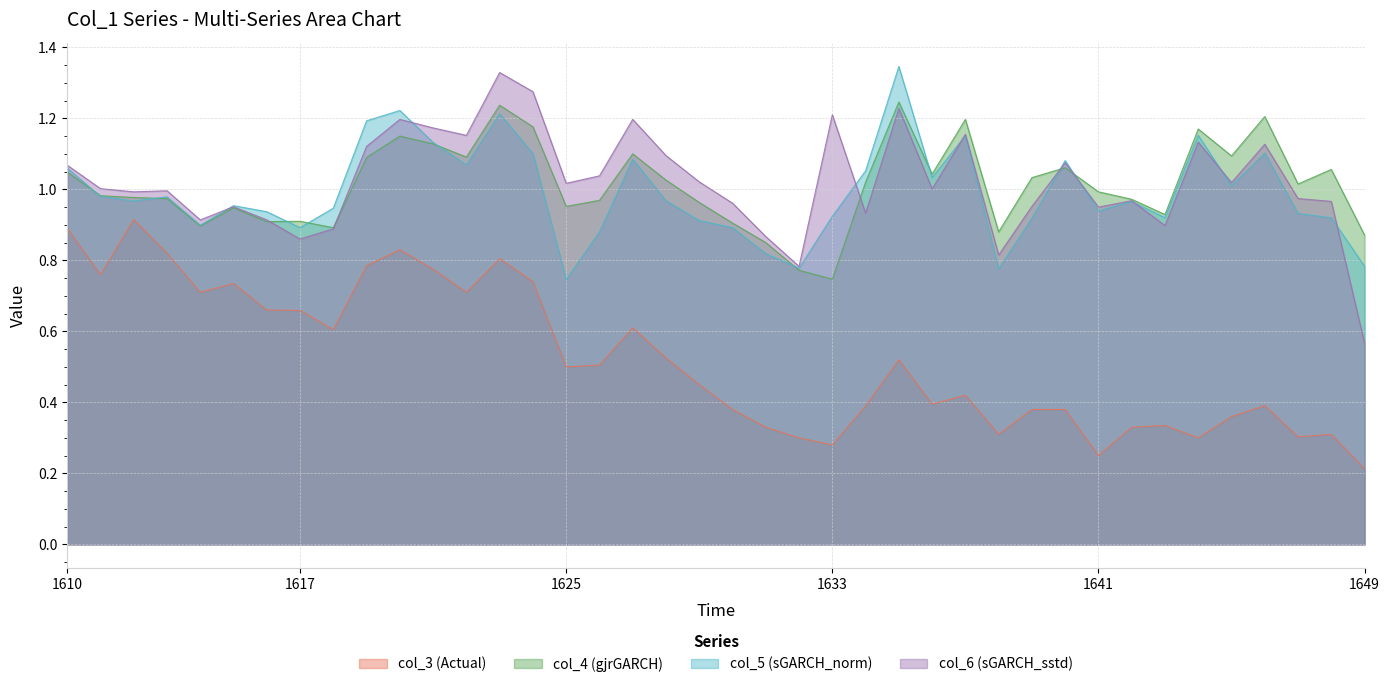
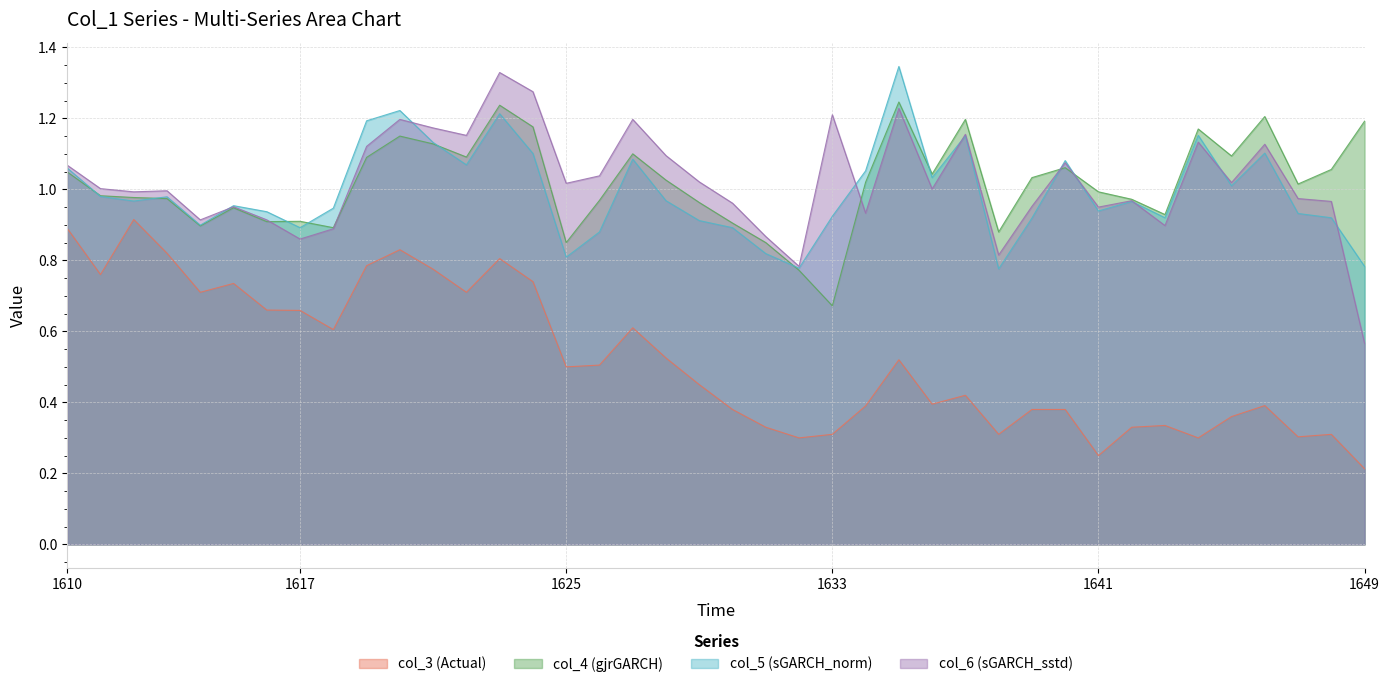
  {
    "col_3 (Actual)": {
      "1610": 0.89,
      "1617": 0.66,
      "1625": 0.50,
-     "1633": 0.28,
+     "1633": 0.31,
      "1641": 0.25,
      "1649": 0.21
    },
    "col_4 (gjrGARCH)": {
      "1610": 1.05,
      "1617": 0.91,
-     "1625": 0.95,
-     "1633": 0.75,
+     "1625": 0.85,
+     "1633": 0.67,
      "1641": 0.99,
-     "1649": 0.87
+     "1649": 1.19
    },
    "col_5 (sGARCH_norm)": {
      "1610": 1.06,
      "1617": 0.89,
-     "1625": 0.75,
+     "1625": 0.81,
      "1633": 0.92,
      "1641": 0.94,
      "1649": 0.78
    },
    "col_6 (sGARCH_sstd)": {
      "1610": 1.07,
      "1617": 0.86,
      "1625": 1.02,
      "1633": 1.21,
      "1641": 0.95,
      "1649": 0.57
    }
  }
